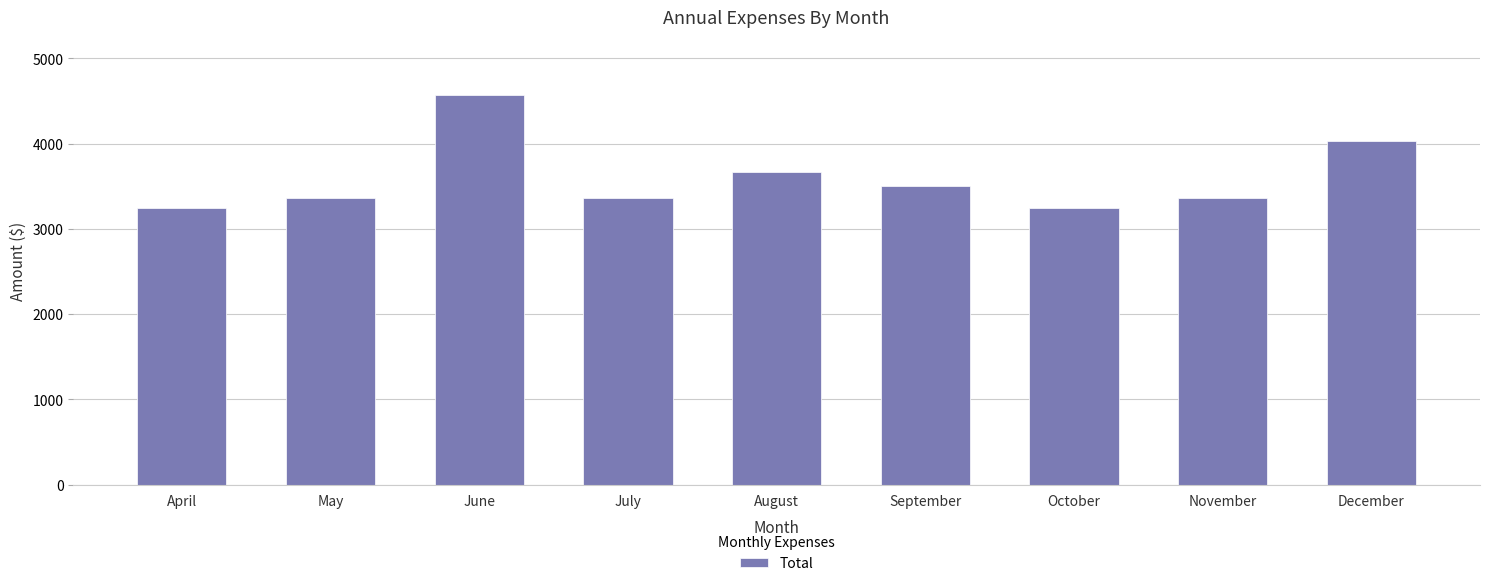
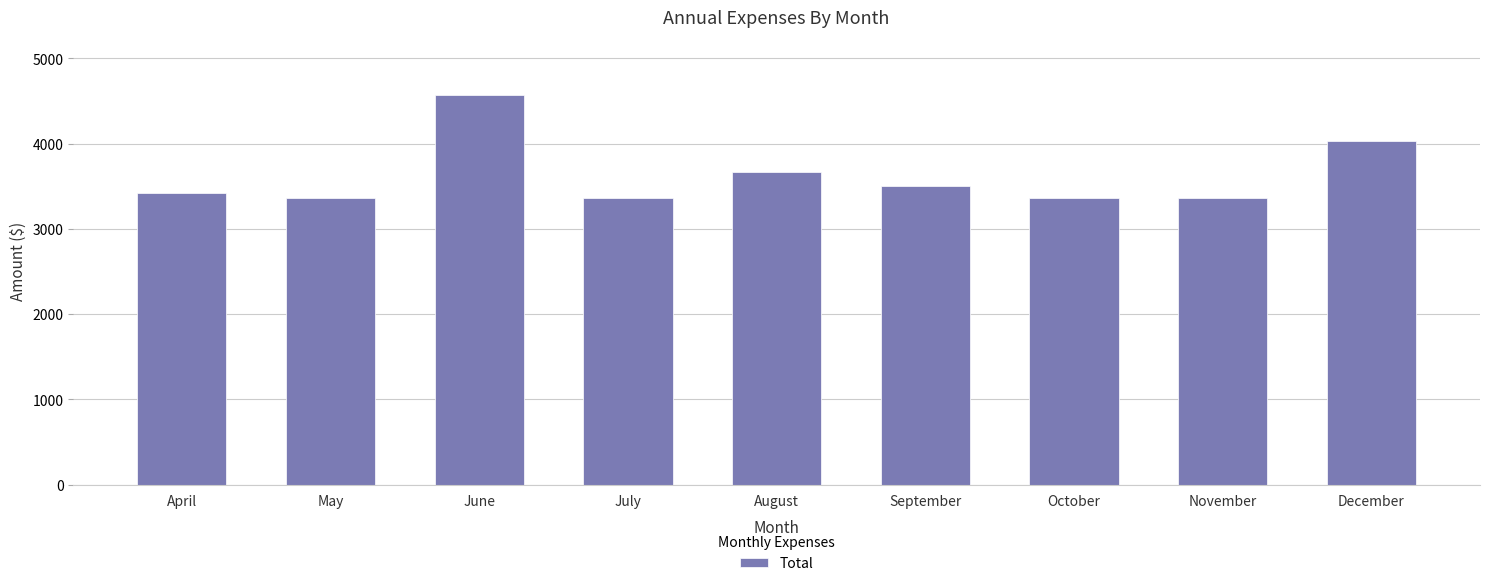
  {
-   "April": 3200,
+   "April": 3400,
    "May": 3400,
    "June": 4600,
    "July": 3400,
    "August": 3700,
    "September": 3500,
-   "October": 3200,
+   "October": 3400,
    "November": 3400,
    "December": 4000
  }
